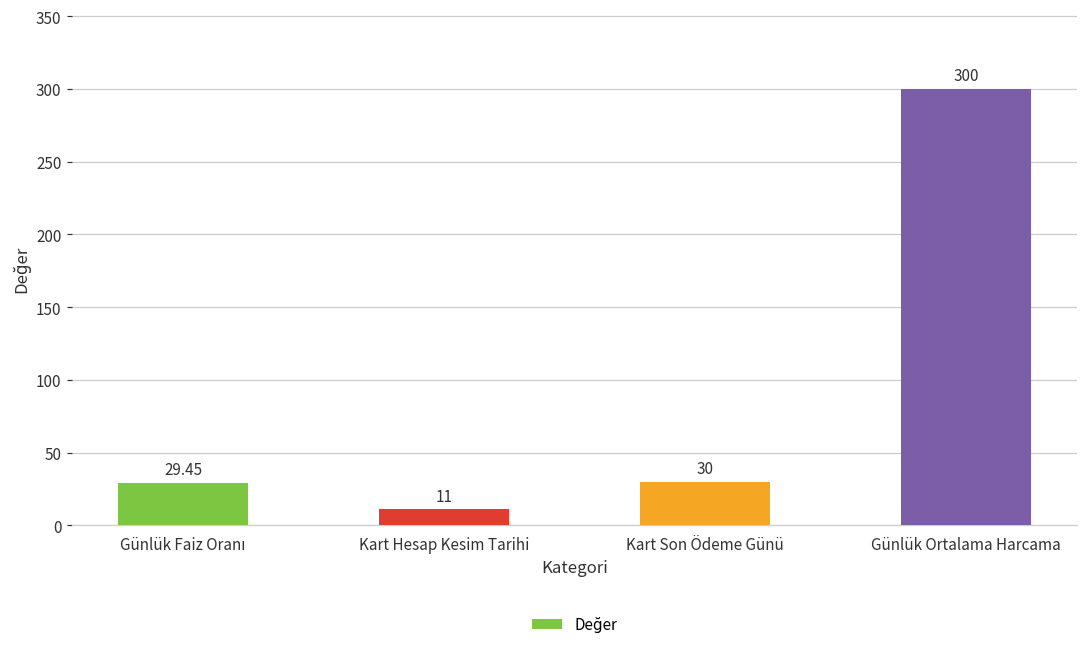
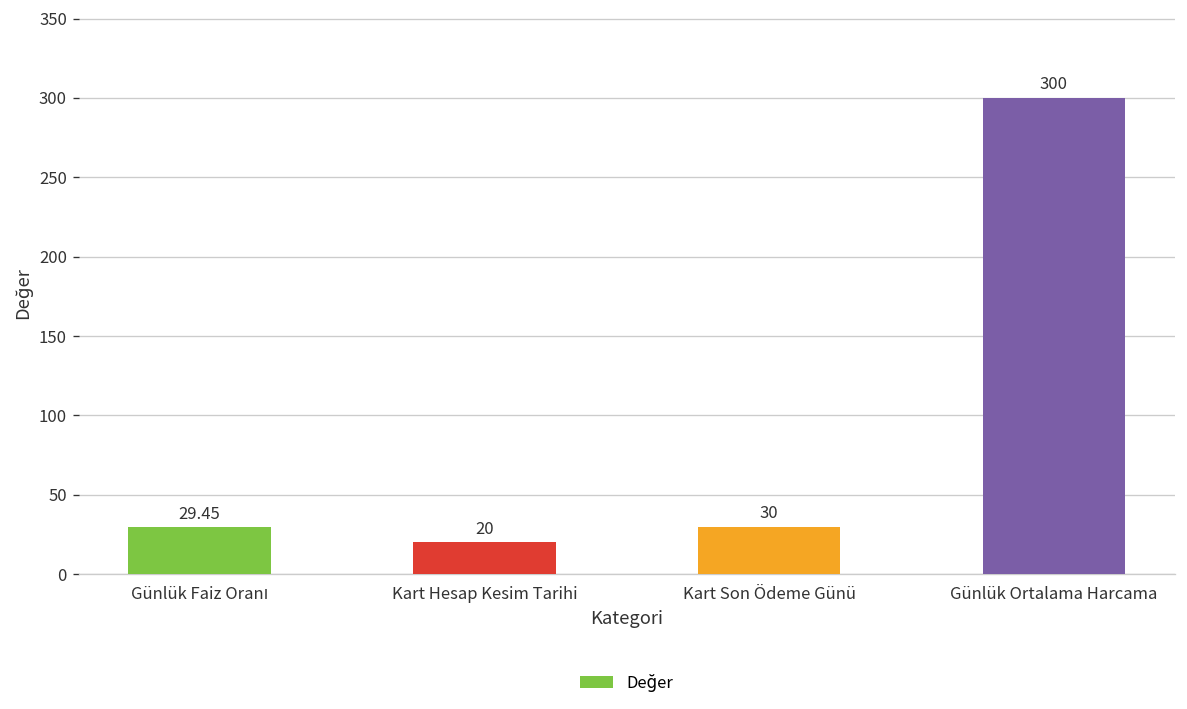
  {
    "Günlük Faiz Oranı": 29.45,
-   "Kart Hesap Kesim Tarihi": 11,
+   "Kart Hesap Kesim Tarihi": 20,
    "Kart Son Ödeme Günü": 30,
    "Günlük Ortalama Harcama": 300
  }
